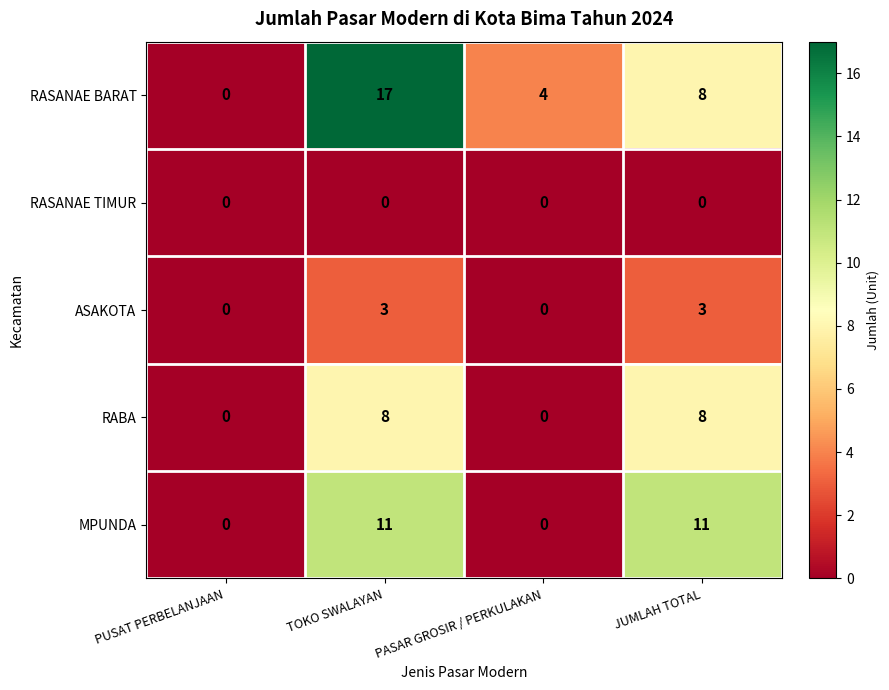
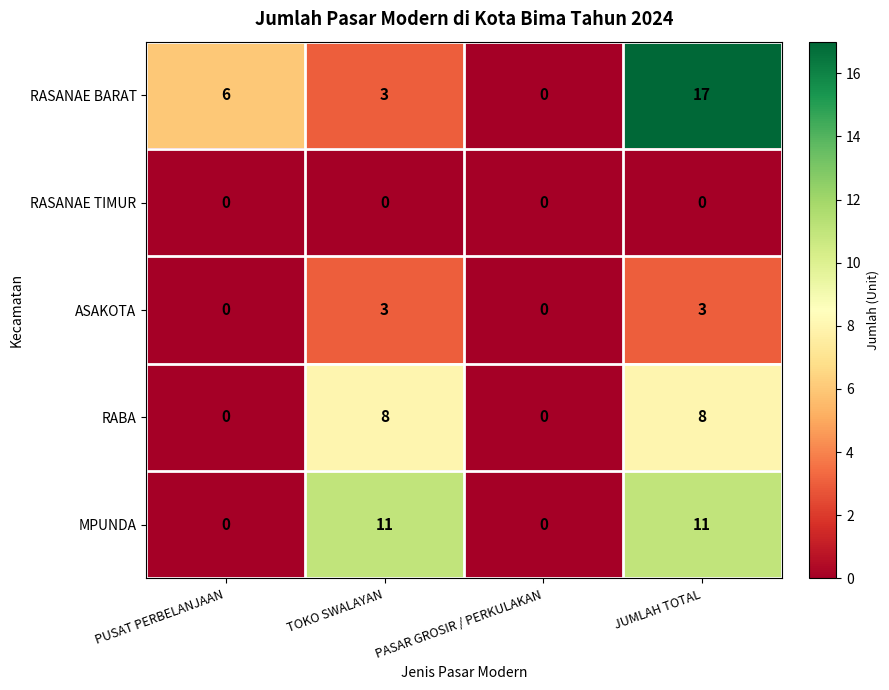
  {
    "RASANAE BARAT": {
-     "PUSAT PERBELANJAAN": 0,
-     "TOKO SWALAYAN": 17,
-     "PASAR GROSIR / PERKULAKAN": 4,
-     "JUMLAH TOTAL": 8
+     "PUSAT PERBELANJAAN": 6,
+     "TOKO SWALAYAN": 3,
+     "PASAR GROSIR / PERKULAKAN": 0,
+     "JUMLAH TOTAL": 17
    },
    "RASANAE TIMUR": {
      "PUSAT PERBELANJAAN": 0,
      "TOKO SWALAYAN": 0,
      "PASAR GROSIR / PERKULAKAN": 0,
      "JUMLAH TOTAL": 0
    },
    "ASAKOTA": {
      "PUSAT PERBELANJAAN": 0,
      "TOKO SWALAYAN": 3,
      "PASAR GROSIR / PERKULAKAN": 0,
      "JUMLAH TOTAL": 3
    },
    "RABA": {
      "PUSAT PERBELANJAAN": 0,
      "TOKO SWALAYAN": 8,
      "PASAR GROSIR / PERKULAKAN": 0,
      "JUMLAH TOTAL": 8
    },
    "MPUNDA": {
      "PUSAT PERBELANJAAN": 0,
      "TOKO SWALAYAN": 11,
      "PASAR GROSIR / PERKULAKAN": 0,
      "JUMLAH TOTAL": 11
    }
  }
